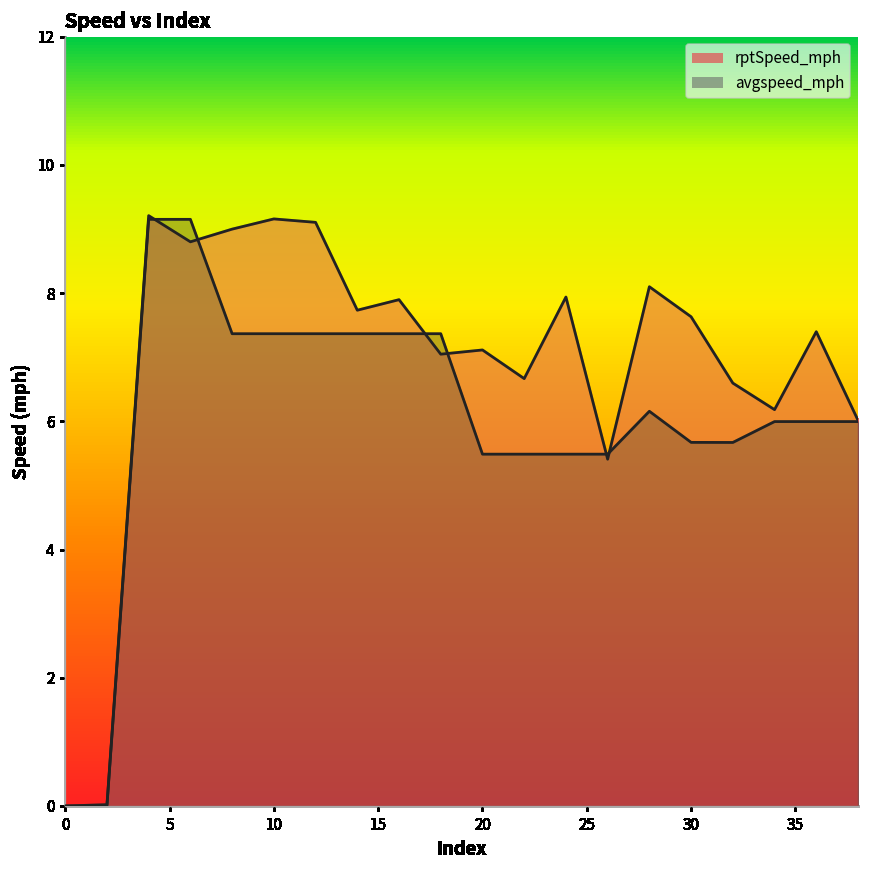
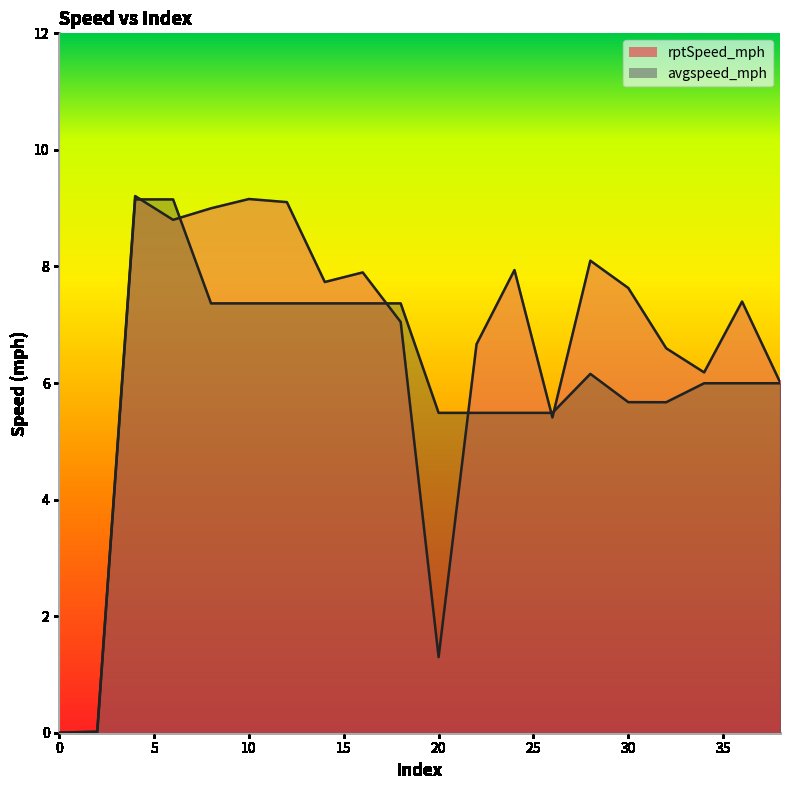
  {
    "rptSpeed_mph": {
      "10": 9.2,
-     "20": 7.1,
+     "20": 1.3,
      "30": 7.6
    }
  }
